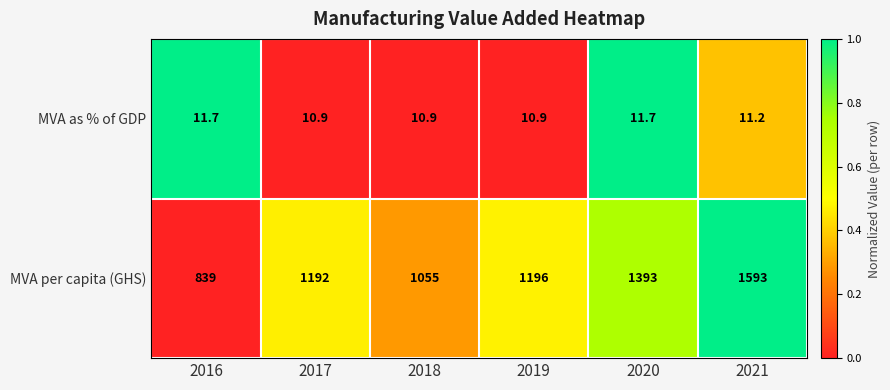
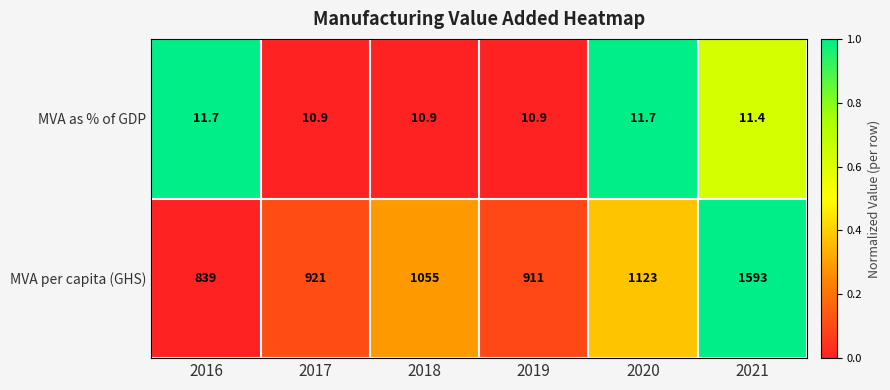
  {
    "MVA as % of GDP": {
      "2016": 11.7,
      "2017": 10.9,
      "2018": 10.9,
      "2019": 10.9,
      "2020": 11.7,
-     "2021": 11.2
+     "2021": 11.4
    },
    "MVA per capita (GHS)": {
      "2016": 839,
-     "2017": 1192,
+     "2017": 921,
      "2018": 1055,
-     "2019": 1196,
-     "2020": 1393,
+     "2019": 911,
+     "2020": 1123,
      "2021": 1593
    }
  }
